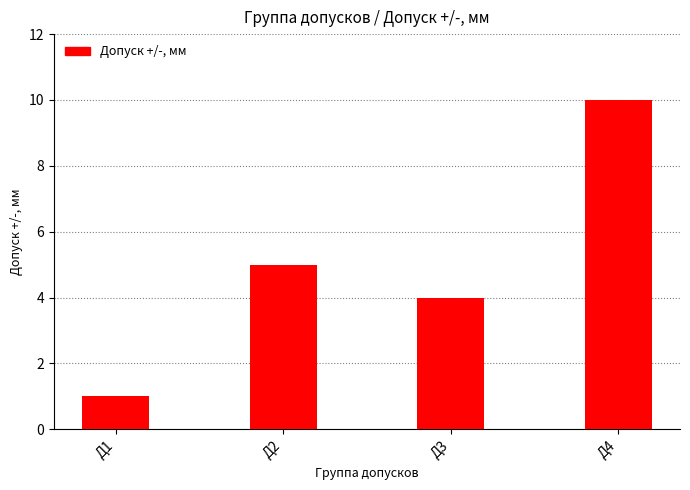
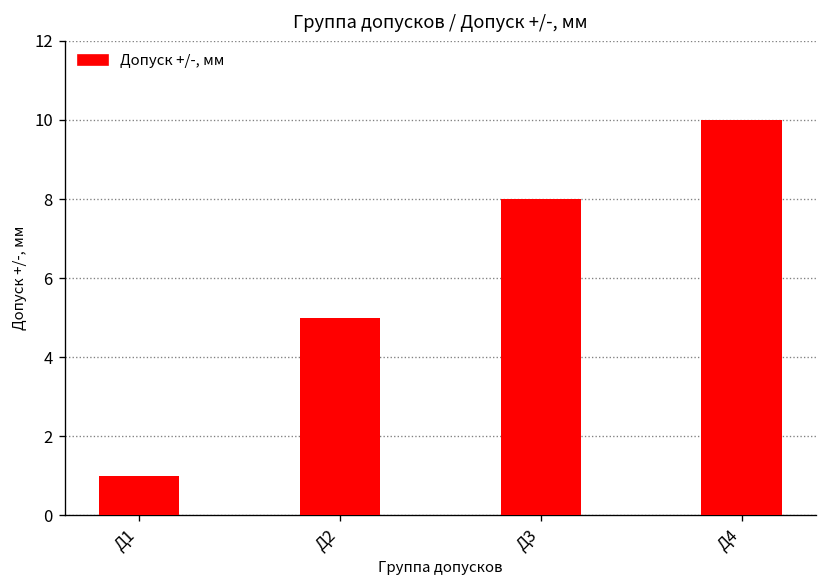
  {
    "Д1": 1,
    "Д2": 5,
-   "Д3": 4,
+   "Д3": 8,
    "Д4": 10
  }
